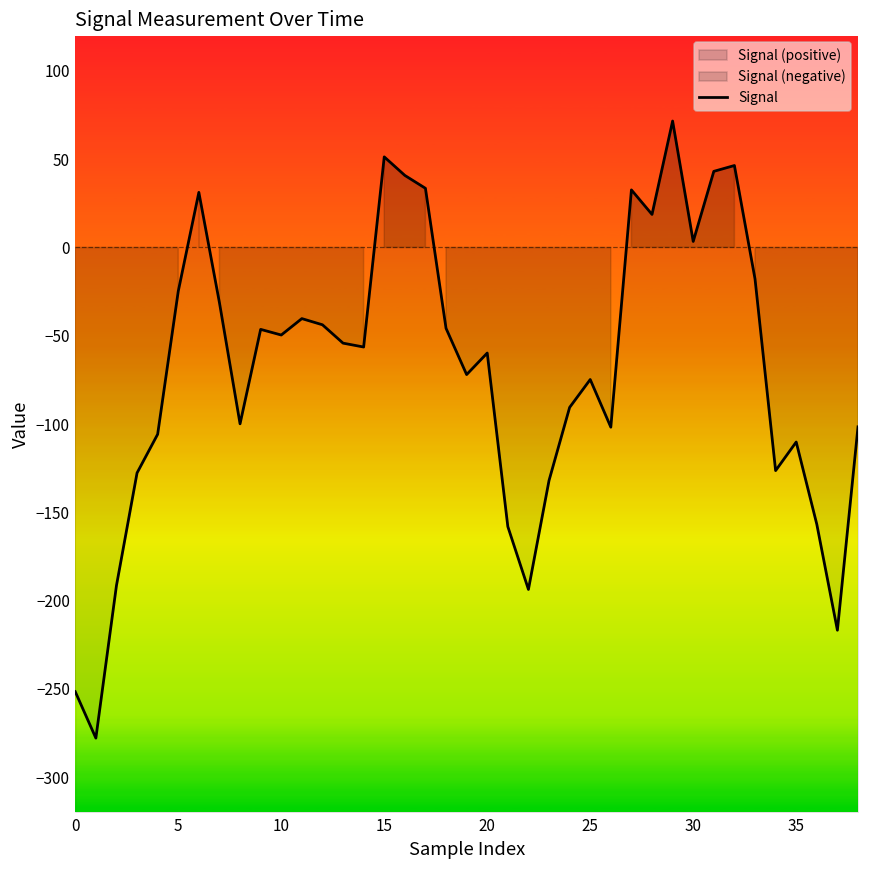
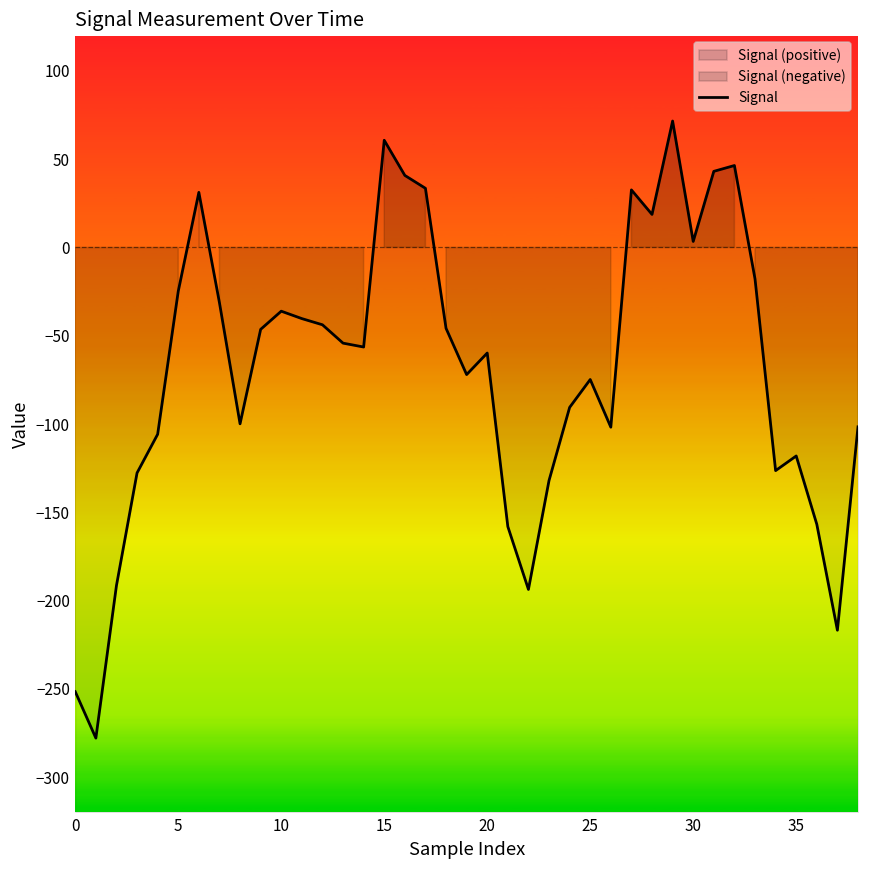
  {
    "0": -252,
    "5": -25,
-   "10": -50,
-   "15": 51,
+   "10": -36,
+   "15": 61,
    "20": -60,
    "25": -75,
    "30": 3,
-   "35": -110
+   "35": -118
  }
